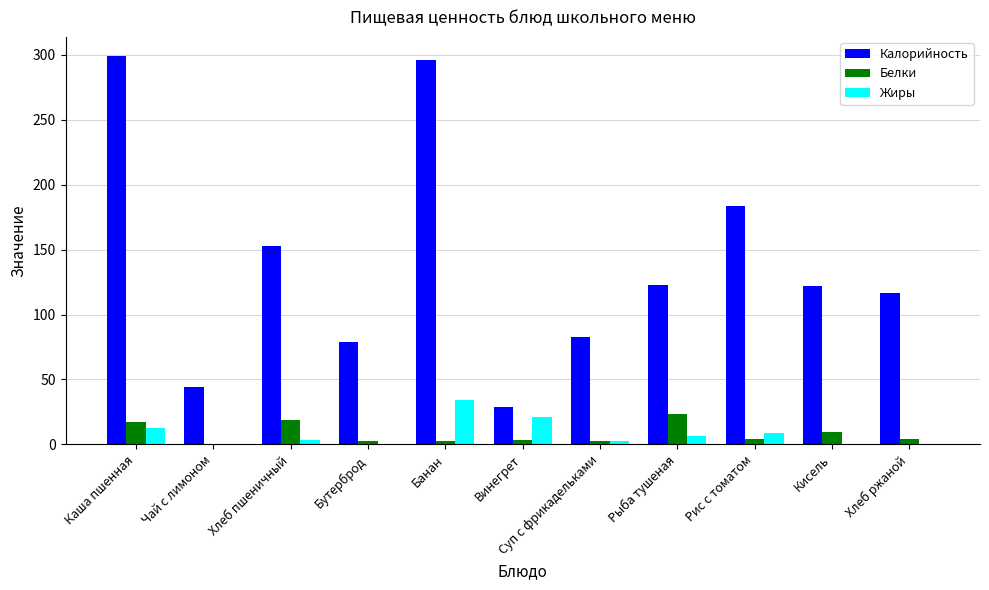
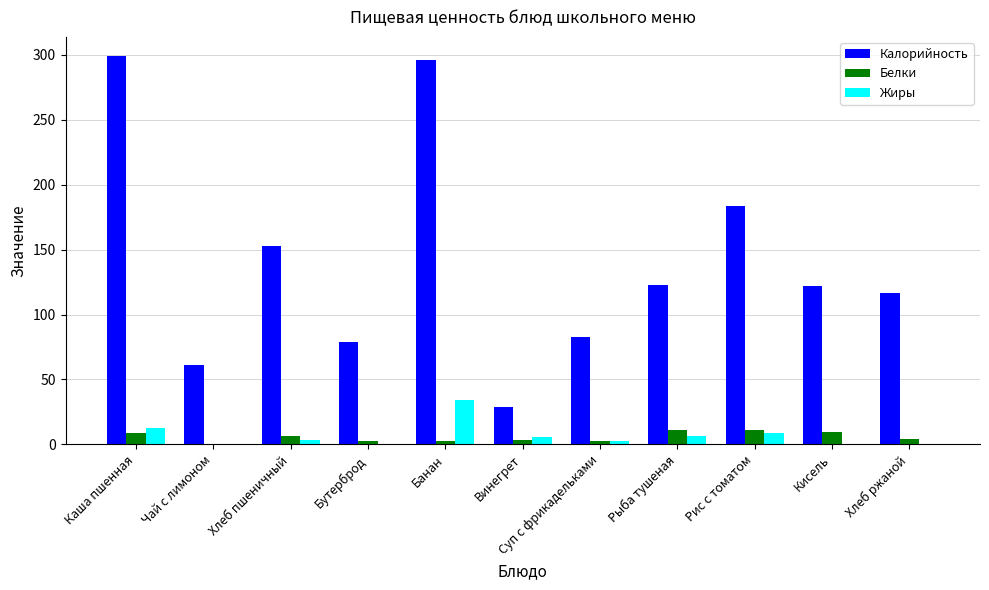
  {
    "Калорийность": {
      "Каша пшенная": 299,
-     "Чай с лимоном": 44,
+     "Чай с лимоном": 61,
      "Хлеб пшеничный": 153,
      "Бутерброд": 79,
      "Банан": 296,
      "Винегрет": 29,
      "Суп с фрикадельками": 83,
      "Рыба тушеная": 123,
      "Рис с томатом": 184,
      "Кисель": 122,
      "Хлеб ржаной": 117
    },
    "Белки": {
-     "Каша пшенная": 17,
-     "Хлеб пшеничный": 19,
+     "Каша пшенная": 9,
+     "Хлеб пшеничный": 7,
      "Бутерброд": 2,
      "Банан": 2,
      "Винегрет": 3,
      "Суп с фрикадельками": 3,
-     "Рыба тушеная": 23,
-     "Рис с томатом": 4,
+     "Рыба тушеная": 11,
+     "Рис с томатом": 11,
      "Кисель": 10,
      "Хлеб ржаной": 4
    },
    "Жиры": {
      "Каша пшенная": 13,
      "Чай с лимоном": 0,
      "Хлеб пшеничный": 3,
      "Банан": 34,
-     "Винегрет": 21,
+     "Винегрет": 6,
      "Суп с фрикадельками": 3,
      "Рыба тушеная": 6,
      "Рис с томатом": 9,
      "Кисель": 0
    }
  }
